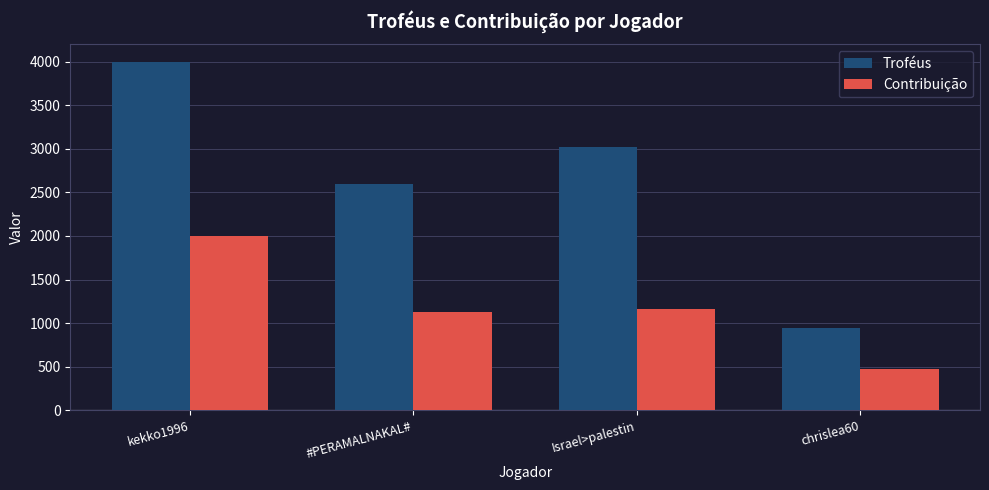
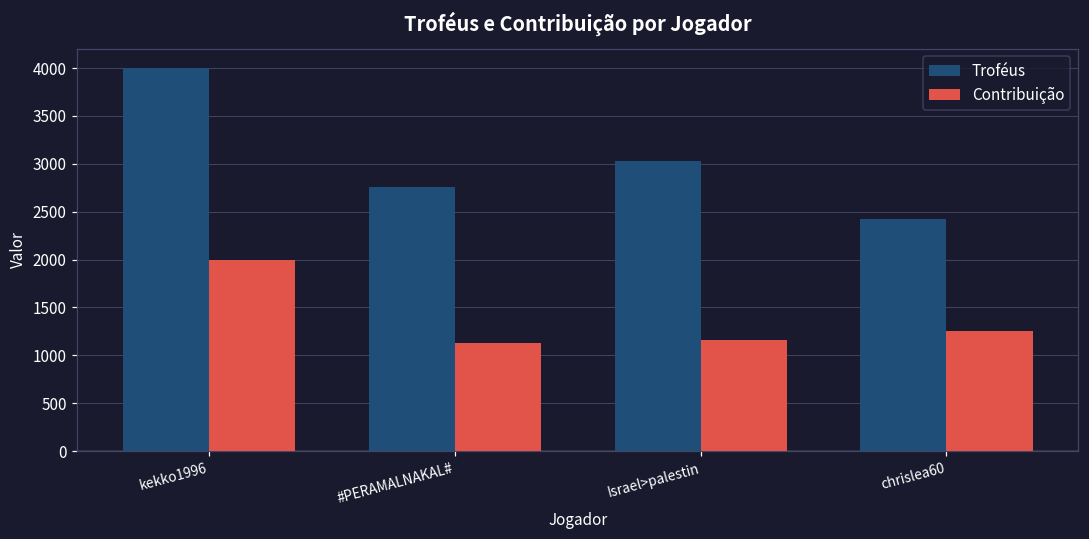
  {
    "Troféus": {
      "kekko1996": 4000,
-     "#PERAMALNAKAL#": 2600,
+     "#PERAMALNAKAL#": 2800,
      "Israel>palestin": 3000,
-     "chrislea60": 900
+     "chrislea60": 2400
    },
    "Contribuição": {
      "kekko1996": 2000,
      "#PERAMALNAKAL#": 1100,
      "Israel>palestin": 1200,
-     "chrislea60": 500
+     "chrislea60": 1300
    }
  }
